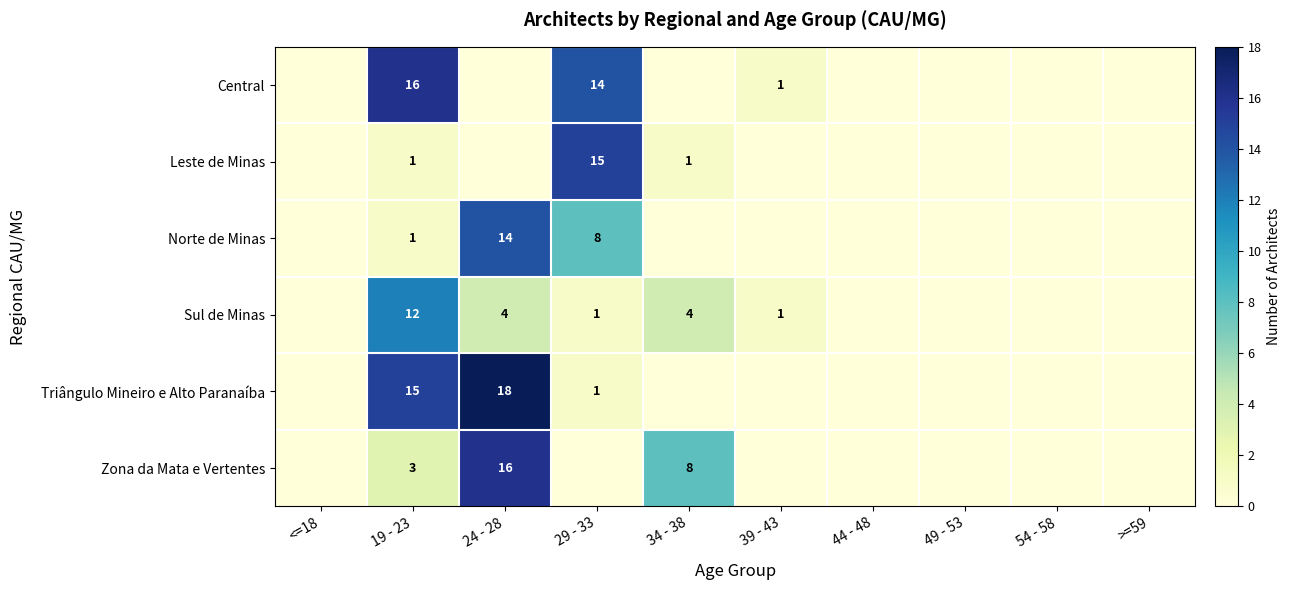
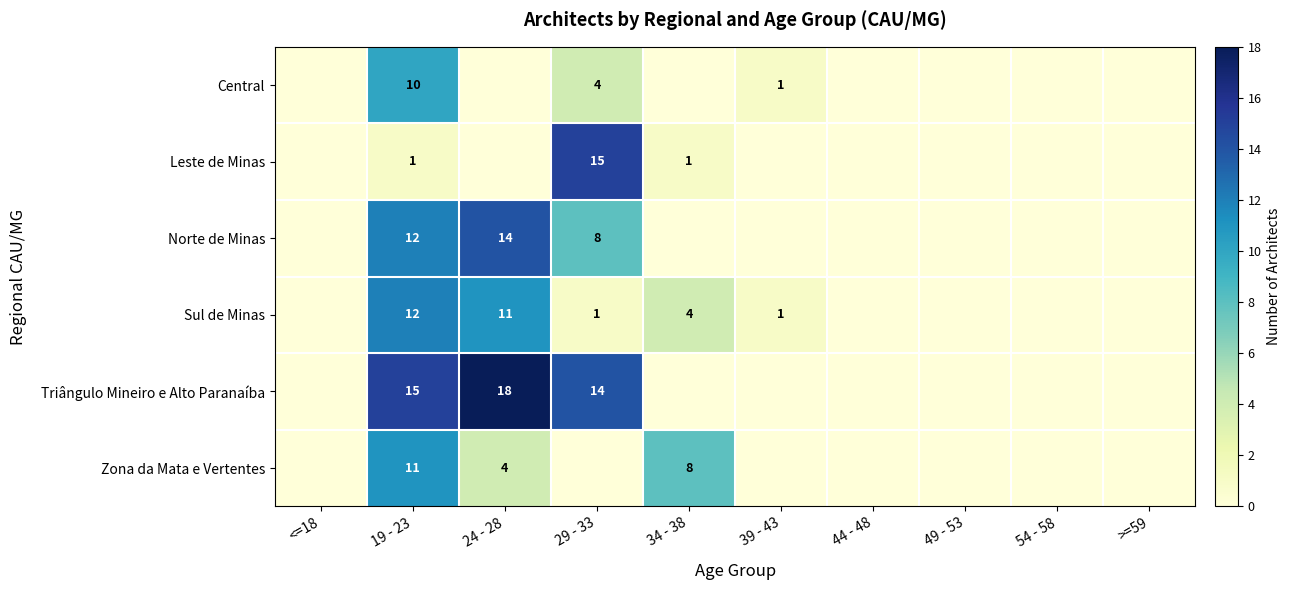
  {
    "Central": {
-     "19 - 23": 16,
-     "29 - 33": 14,
+     "19 - 23": 10,
+     "29 - 33": 4,
      "39 - 43": 1
    },
    "Leste de Minas": {
      "19 - 23": 1,
      "29 - 33": 15,
      "34 - 38": 1
    },
    "Norte de Minas": {
-     "19 - 23": 1,
+     "19 - 23": 12,
      "24 - 28": 14,
      "29 - 33": 8
    },
    "Sul de Minas": {
      "19 - 23": 12,
-     "24 - 28": 4,
+     "24 - 28": 11,
      "29 - 33": 1,
      "34 - 38": 4,
      "39 - 43": 1
    },
    "Triângulo Mineiro e Alto Paranaíba": {
      "19 - 23": 15,
      "24 - 28": 18,
-     "29 - 33": 1
+     "29 - 33": 14
    },
    "Zona da Mata e Vertentes": {
-     "19 - 23": 3,
-     "24 - 28": 16,
+     "19 - 23": 11,
+     "24 - 28": 4,
      "34 - 38": 8
    }
  }
